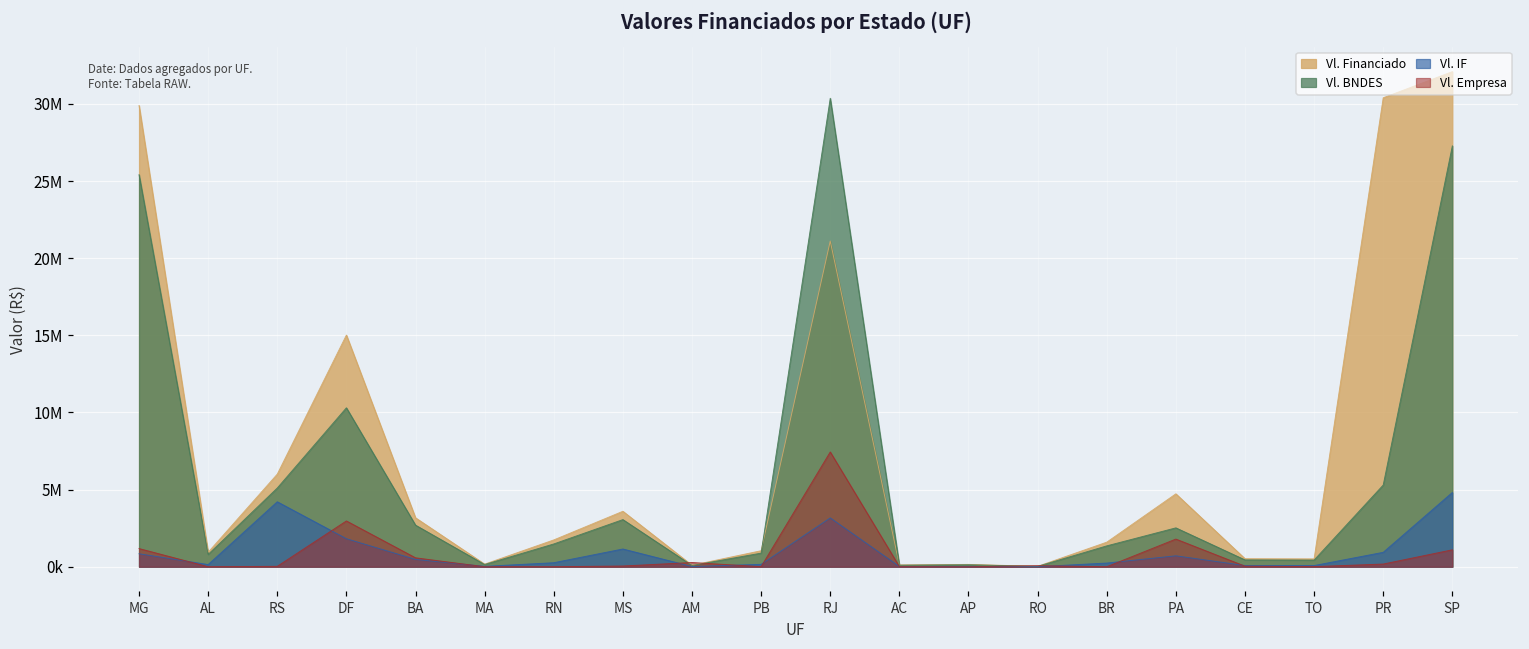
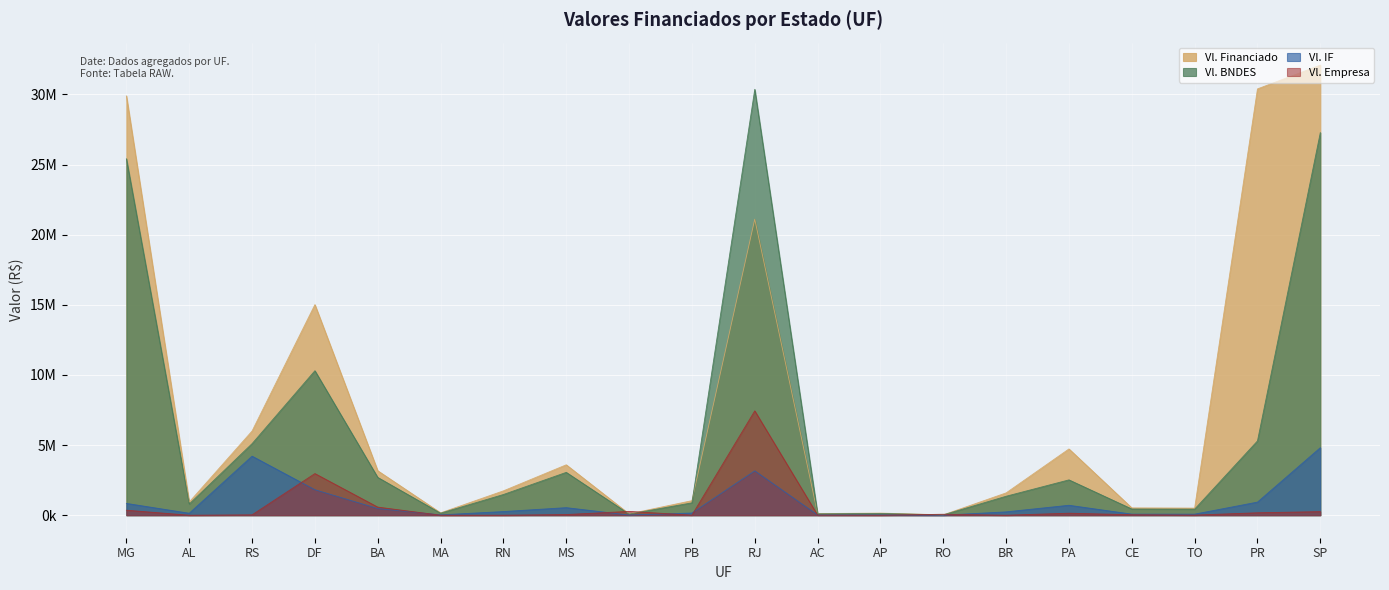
  {
    "Vl. Financiado": {
      "MG": 29900000,
      "RS": 6000000,
      "DF": 15000000,
      "BA": 3200000,
      "RN": 1700000,
      "MS": 3600000,
      "RJ": 21100000,
      "BR": 1600000,
      "PA": 4700000,
      "PR": 30400000
    },
    "Vl. BNDES": {
      "MG": 25400000,
      "RS": 5100000,
      "DF": 10300000,
      "BA": 2700000,
      "RN": 1500000,
      "MS": 3100000,
      "RJ": 30400000,
      "BR": 1400000,
      "PA": 2500000,
      "PR": 5300000,
      "SP": 27300000
    },
    "Vl. IF": {
      "MG": 800000,
      "RS": 4200000,
      "DF": 1800000,
      "RN": 300000,
-     "MS": 1200000,
+     "MS": 500000,
      "RJ": 3200000,
      "BR": 200000,
      "PA": 700000,
      "PR": 900000,
      "SP": 4800000
    },
    "Vl. Empresa": {
-     "MG": 1200000,
+     "MG": 400000,
      "RS": 0,
      "DF": 3000000,
      "RN": 0,
      "MS": 0,
      "RJ": 7400000,
      "BR": 0,
-     "PA": 1800000,
+     "PA": 100000,
      "PR": 200000,
-     "SP": 1100000
+     "SP": 300000
    }
  }
